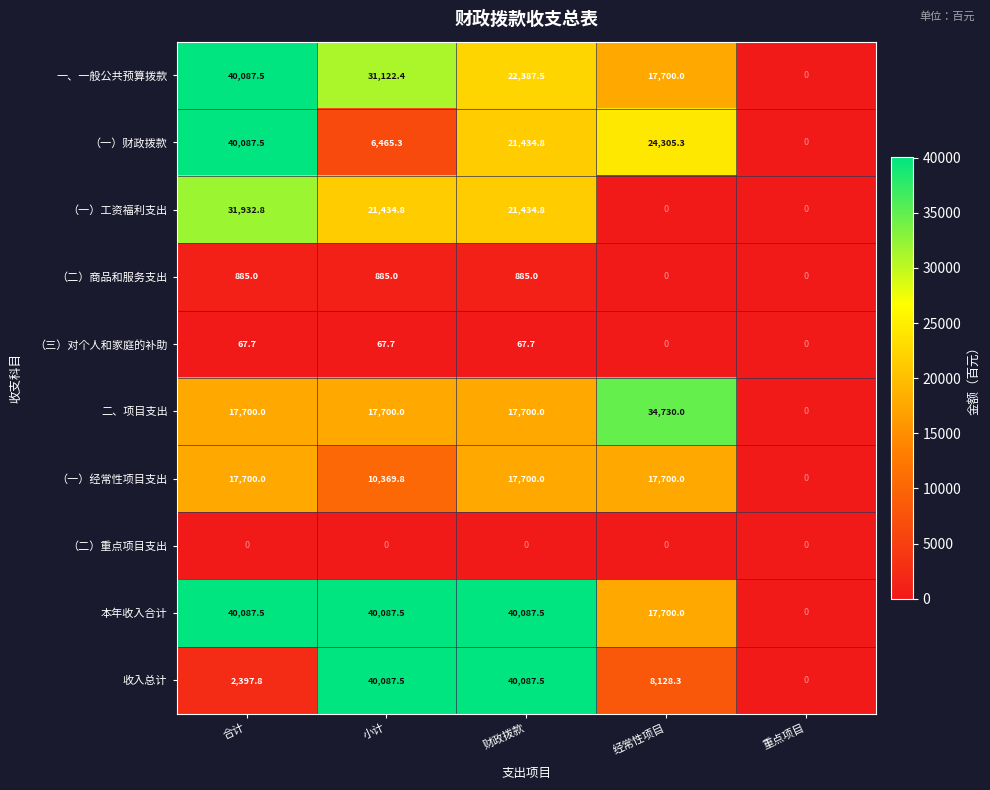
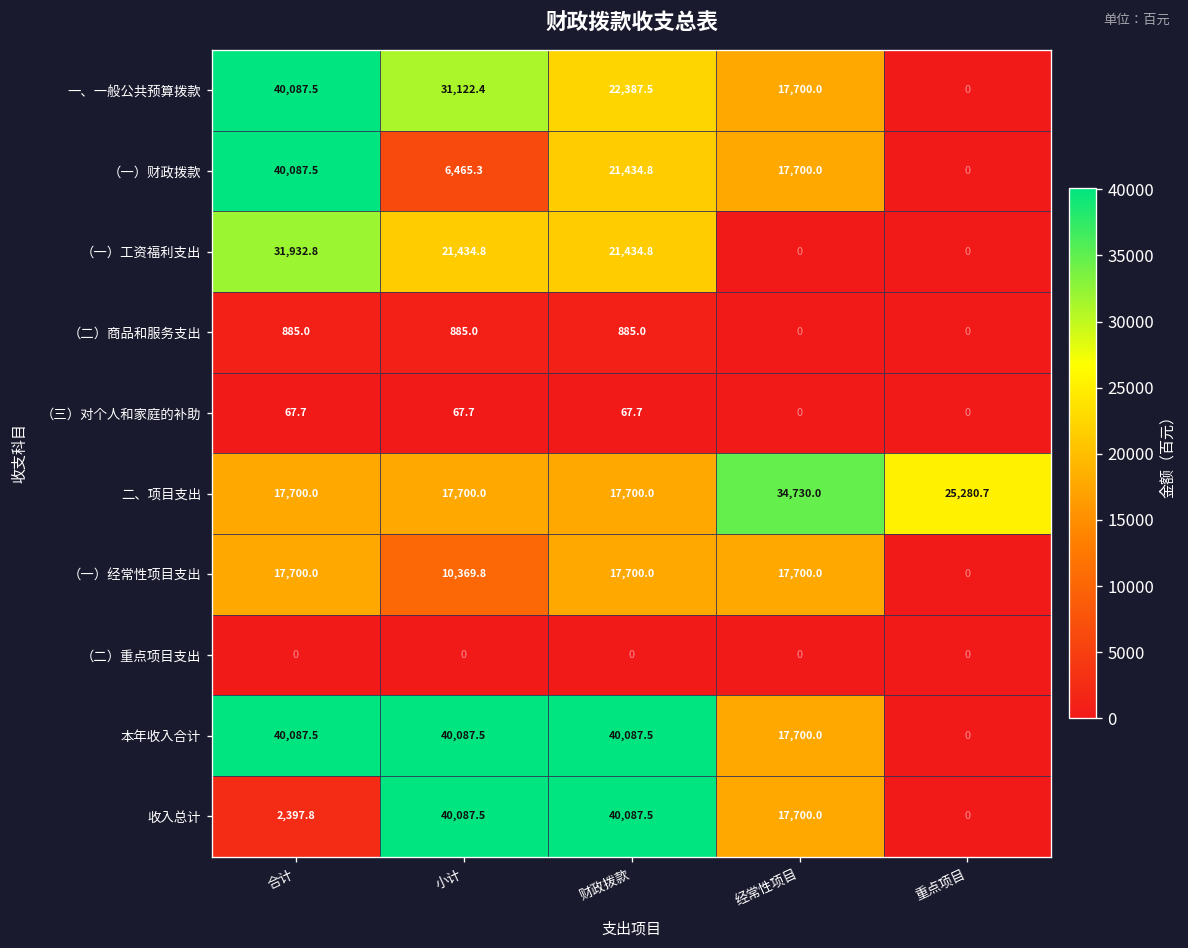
  {
    "一、一般公共预算拨款": {
      "合计": "40,087.5",
      "小计": "31,122.4",
      "财政拨款": "22,387.5",
      "经常性项目": "17,700.0",
      "重点项目": "0"
    },
    "（一）财政拨款": {
      "合计": "40,087.5",
      "小计": "6,465.3",
      "财政拨款": "21,434.8",
-     "经常性项目": "24,305.3",
+     "经常性项目": "17,700.0",
      "重点项目": "0"
    },
    "（一）工资福利支出": {
      "合计": "31,932.8",
      "小计": "21,434.8",
      "财政拨款": "21,434.8",
      "经常性项目": "0",
      "重点项目": "0"
    },
    "（二）商品和服务支出": {
      "合计": "885.0",
      "小计": "885.0",
      "财政拨款": "885.0",
      "经常性项目": "0",
      "重点项目": "0"
    },
    "（三）对个人和家庭的补助": {
      "合计": "67.7",
      "小计": "67.7",
      "财政拨款": "67.7",
      "经常性项目": "0",
      "重点项目": "0"
    },
    "二、项目支出": {
      "合计": "17,700.0",
      "小计": "17,700.0",
      "财政拨款": "17,700.0",
      "经常性项目": "34,730.0",
-     "重点项目": "0"
+     "重点项目": "25,280.7"
    },
    "（一）经常性项目支出": {
      "合计": "17,700.0",
      "小计": "10,369.8",
      "财政拨款": "17,700.0",
      "经常性项目": "17,700.0",
      "重点项目": "0"
    },
    "（二）重点项目支出": {
      "合计": "0",
      "小计": "0",
      "财政拨款": "0",
      "经常性项目": "0",
      "重点项目": "0"
    },
    "本年收入合计": {
      "合计": "40,087.5",
      "小计": "40,087.5",
      "财政拨款": "40,087.5",
      "经常性项目": "17,700.0",
      "重点项目": "0"
    },
    "收入总计": {
      "合计": "2,397.8",
      "小计": "40,087.5",
      "财政拨款": "40,087.5",
-     "经常性项目": "8,128.3",
+     "经常性项目": "17,700.0",
      "重点项目": "0"
    }
  }
